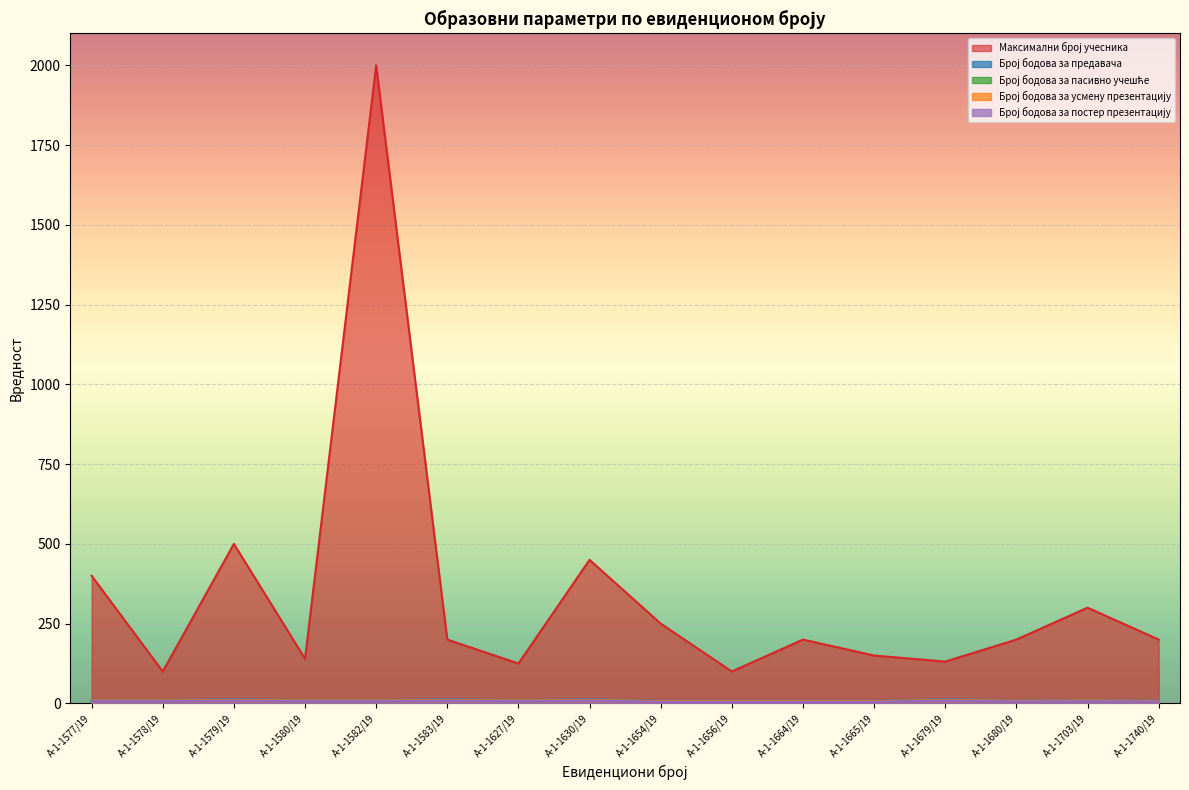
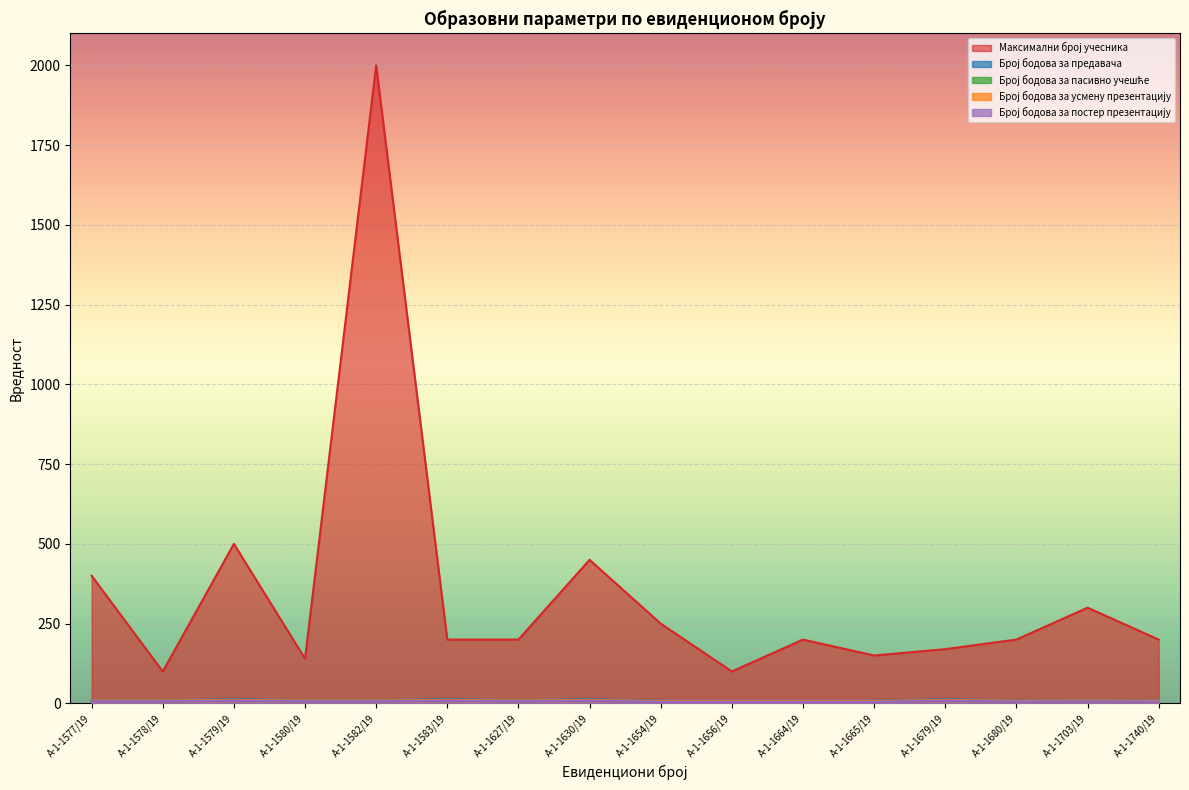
  {
    "Максимални број учесника": {
      "А-1-1577/19": 400,
      "А-1-1578/19": 100,
      "А-1-1579/19": 500,
      "А-1-1580/19": 140,
      "А-1-1582/19": 2000,
      "А-1-1583/19": 200,
-     "А-1-1627/19": 130,
+     "А-1-1627/19": 200,
      "А-1-1630/19": 450,
      "А-1-1654/19": 250,
      "А-1-1656/19": 100,
      "А-1-1664/19": 200,
      "А-1-1665/19": 150,
-     "А-1-1679/19": 130,
+     "А-1-1679/19": 170,
      "А-1-1680/19": 200,
      "А-1-1703/19": 300,
      "А-1-1740/19": 200
    }
  }
